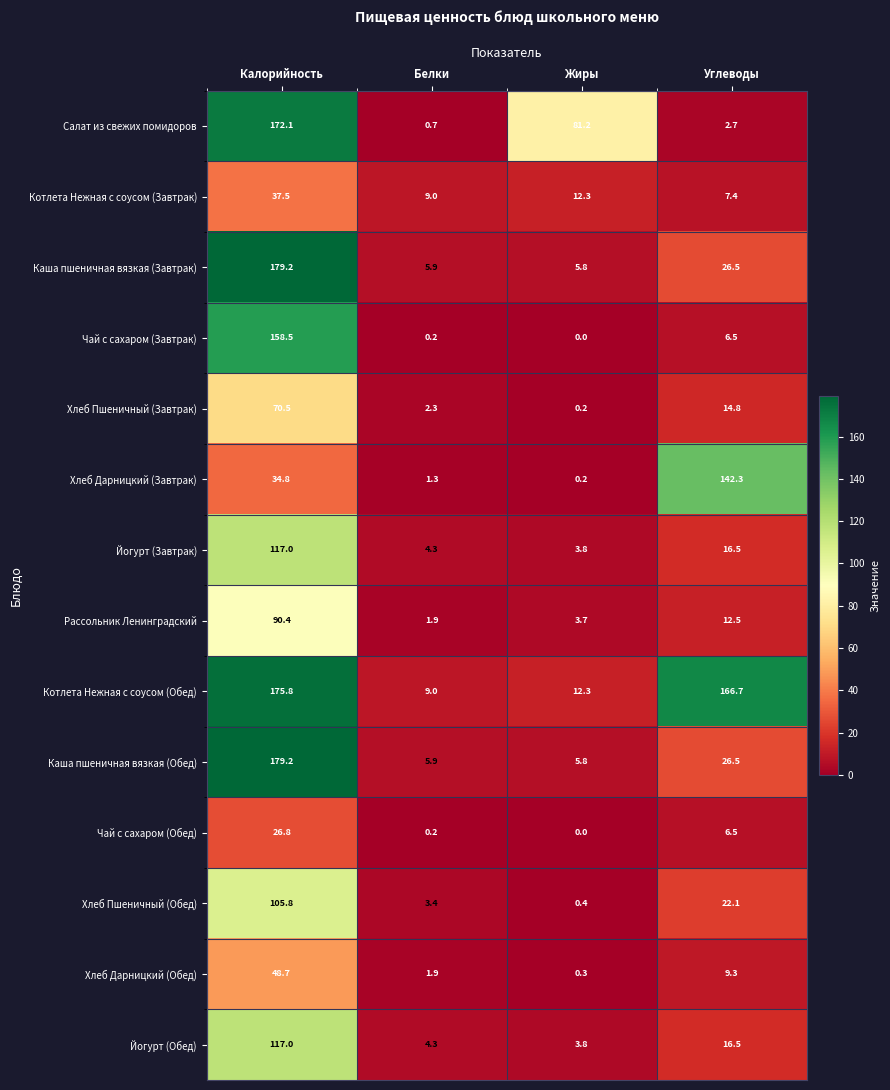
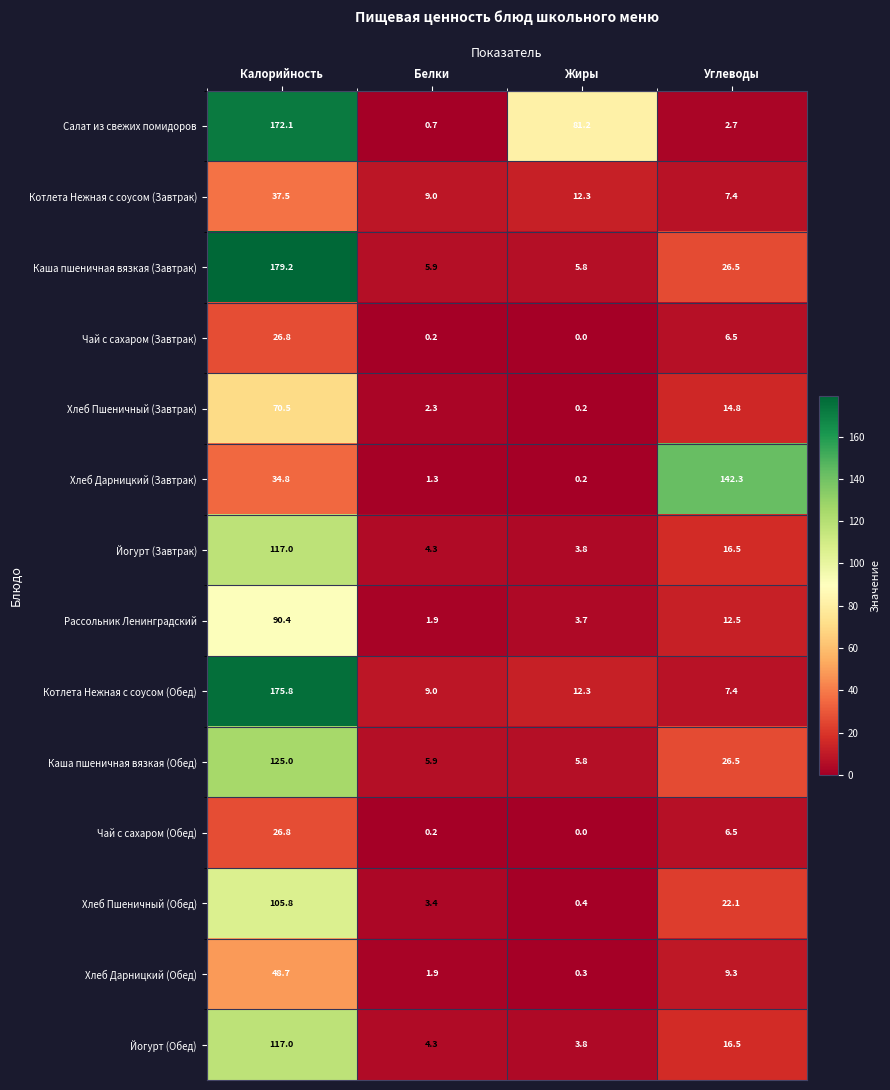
  {
    "Салат из свежих помидоров": {
      "Калорийность": 172.1,
      "Белки": 0.7,
      "Жиры": 81.2,
      "Углеводы": 2.7
    },
    "Котлета Нежная с соусом (Завтрак)": {
      "Калорийность": 37.5,
      "Белки": 9.0,
      "Жиры": 12.3,
      "Углеводы": 7.4
    },
    "Каша пшеничная вязкая (Завтрак)": {
      "Калорийность": 179.2,
      "Белки": 5.9,
      "Жиры": 5.8,
      "Углеводы": 26.5
    },
    "Чай с сахаром (Завтрак)": {
-     "Калорийность": 158.5,
+     "Калорийность": 26.8,
      "Белки": 0.2,
      "Жиры": 0.0,
      "Углеводы": 6.5
    },
    "Хлеб Пшеничный (Завтрак)": {
      "Калорийность": 70.5,
      "Белки": 2.3,
      "Жиры": 0.2,
      "Углеводы": 14.8
    },
    "Хлеб Дарницкий (Завтрак)": {
      "Калорийность": 34.8,
      "Белки": 1.3,
      "Жиры": 0.2,
      "Углеводы": 142.3
    },
    "Йогурт (Завтрак)": {
      "Калорийность": 117.0,
      "Белки": 4.3,
      "Жиры": 3.8,
      "Углеводы": 16.5
    },
    "Рассольник Ленинградский": {
      "Калорийность": 90.4,
      "Белки": 1.9,
      "Жиры": 3.7,
      "Углеводы": 12.5
    },
    "Котлета Нежная с соусом (Обед)": {
      "Калорийность": 175.8,
      "Белки": 9.0,
      "Жиры": 12.3,
-     "Углеводы": 166.7
+     "Углеводы": 7.4
    },
    "Каша пшеничная вязкая (Обед)": {
-     "Калорийность": 179.2,
+     "Калорийность": 125.0,
      "Белки": 5.9,
      "Жиры": 5.8,
      "Углеводы": 26.5
    },
    "Чай с сахаром (Обед)": {
      "Калорийность": 26.8,
      "Белки": 0.2,
      "Жиры": 0.0,
      "Углеводы": 6.5
    },
    "Хлеб Пшеничный (Обед)": {
      "Калорийность": 105.8,
      "Белки": 3.4,
      "Жиры": 0.4,
      "Углеводы": 22.1
    },
    "Хлеб Дарницкий (Обед)": {
      "Калорийность": 48.7,
      "Белки": 1.9,
      "Жиры": 0.3,
      "Углеводы": 9.3
    },
    "Йогурт (Обед)": {
      "Калорийность": 117.0,
      "Белки": 4.3,
      "Жиры": 3.8,
      "Углеводы": 16.5
    }
  }
